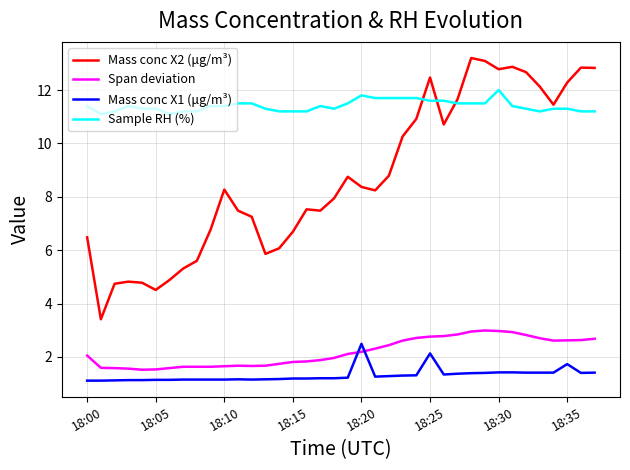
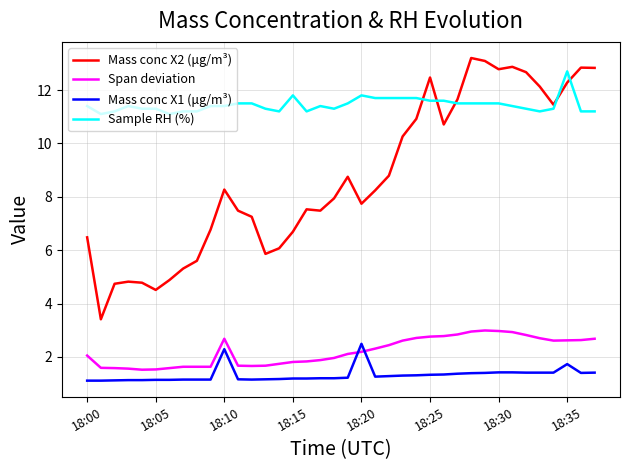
  {
    "Mass conc X2 (μg/m³)": {
      "18:00": 6.5,
      "18:05": 4.5,
      "18:10": 8.3,
      "18:15": 6.7,
-     "18:20": 8.4,
+     "18:20": 7.7,
      "18:25": 12.5,
      "18:30": 12.8,
      "18:35": 12.3
    },
    "Span deviation": {
      "18:00": 2.1,
      "18:05": 1.5,
-     "18:10": 1.7,
+     "18:10": 2.7,
      "18:15": 1.8,
      "18:20": 2.2,
      "18:25": 2.8,
      "18:30": 3.0,
      "18:35": 2.6
    },
    "Mass conc X1 (μg/m³)": {
      "18:00": 1.1,
      "18:05": 1.1,
-     "18:10": 1.2,
+     "18:10": 2.3,
      "18:15": 1.2,
      "18:20": 2.5,
-     "18:25": 2.1,
+     "18:25": 1.3,
      "18:30": 1.4,
      "18:35": 1.7
    },
    "Sample RH (%)": {
-     "18:15": 11.2,
+     "18:15": 11.8,
      "18:20": 11.8,
      "18:25": 11.6,
-     "18:30": 12.0,
-     "18:35": 11.3
+     "18:30": 11.5,
+     "18:35": 12.7
    }
  }
